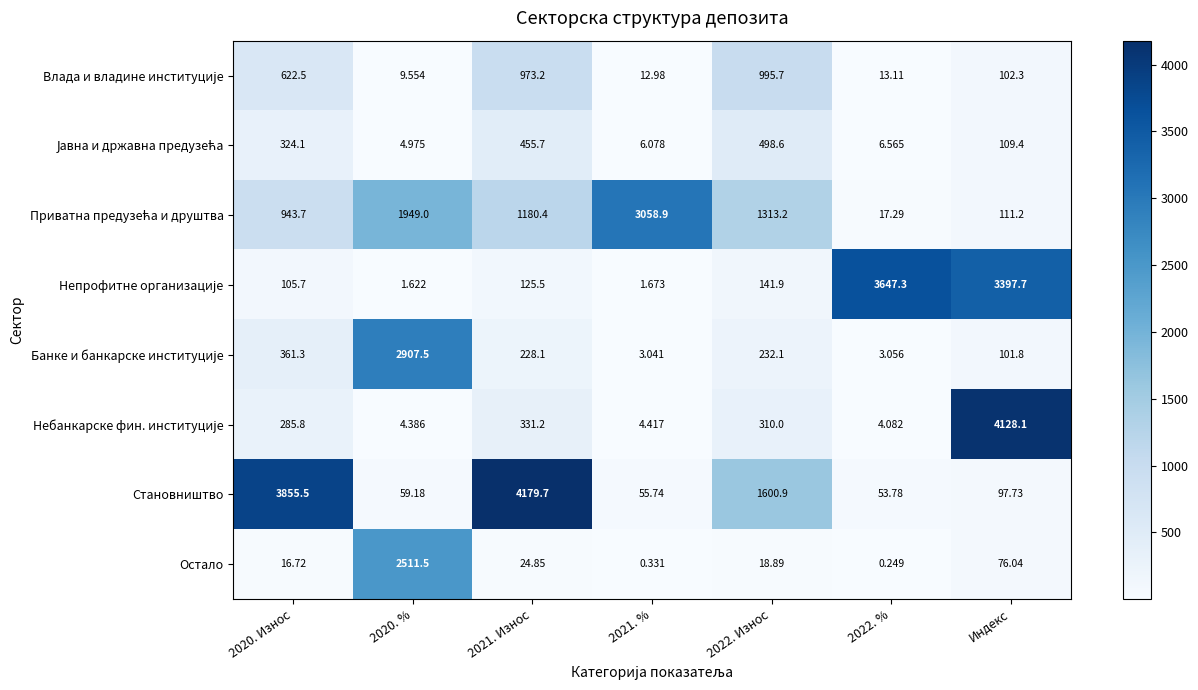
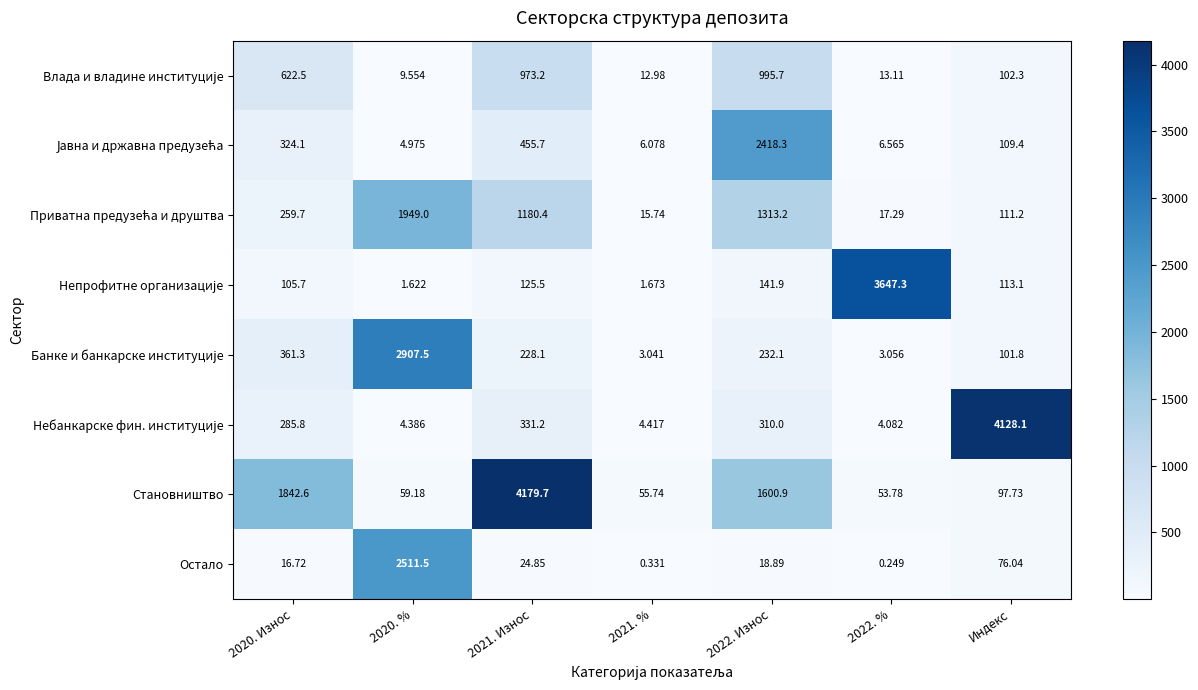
  {
    "Влада и владине институције": {
      "2020. Износ": 622.5,
      "2020. %": 9.554,
      "2021. Износ": 973.2,
      "2021. %": 12.98,
      "2022. Износ": 995.7,
      "2022. %": 13.11,
      "Индекс": 102.3
    },
    "Јавна и државна предузећа": {
      "2020. Износ": 324.1,
      "2020. %": 4.975,
      "2021. Износ": 455.7,
      "2021. %": 6.078,
-     "2022. Износ": 498.6,
+     "2022. Износ": 2418.3,
      "2022. %": 6.565,
      "Индекс": 109.4
    },
    "Приватна предузећа и друштва": {
-     "2020. Износ": 943.7,
+     "2020. Износ": 259.7,
      "2020. %": 1949.0,
      "2021. Износ": 1180.4,
-     "2021. %": 3058.9,
+     "2021. %": 15.74,
      "2022. Износ": 1313.2,
      "2022. %": 17.29,
      "Индекс": 111.2
    },
    "Непрофитне организације": {
      "2020. Износ": 105.7,
      "2020. %": 1.622,
      "2021. Износ": 125.5,
      "2021. %": 1.673,
      "2022. Износ": 141.9,
      "2022. %": 3647.3,
-     "Индекс": 3397.7
+     "Индекс": 113.1
    },
    "Банке и банкарске институције": {
      "2020. Износ": 361.3,
      "2020. %": 2907.5,
      "2021. Износ": 228.1,
      "2021. %": 3.041,
      "2022. Износ": 232.1,
      "2022. %": 3.056,
      "Индекс": 101.8
    },
    "Небанкарске фин. институције": {
      "2020. Износ": 285.8,
      "2020. %": 4.386,
      "2021. Износ": 331.2,
      "2021. %": 4.417,
      "2022. Износ": 310.0,
      "2022. %": 4.082,
      "Индекс": 4128.1
    },
    "Становништво": {
-     "2020. Износ": 3855.5,
+     "2020. Износ": 1842.6,
      "2020. %": 59.18,
      "2021. Износ": 4179.7,
      "2021. %": 55.74,
      "2022. Износ": 1600.9,
      "2022. %": 53.78,
      "Индекс": 97.73
    },
    "Остало": {
      "2020. Износ": 16.72,
      "2020. %": 2511.5,
      "2021. Износ": 24.85,
      "2021. %": 0.331,
      "2022. Износ": 18.89,
      "2022. %": 0.249,
      "Индекс": 76.04
    }
  }
